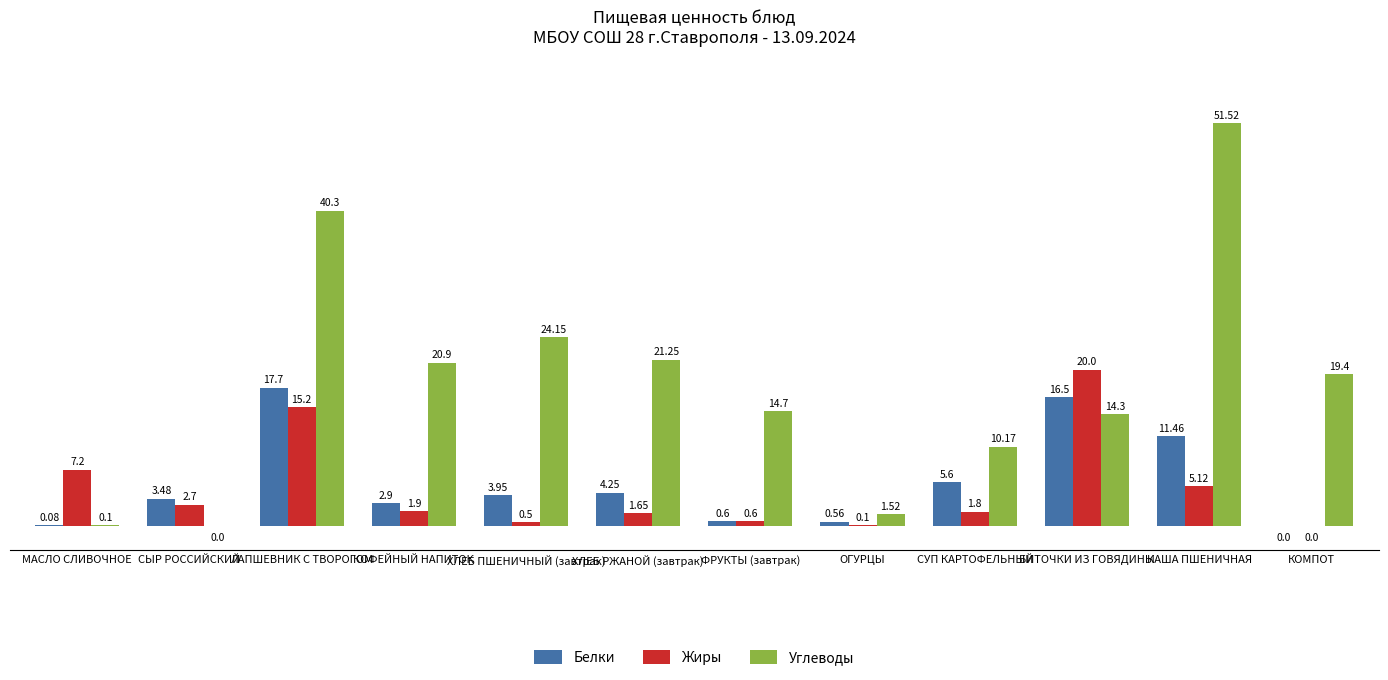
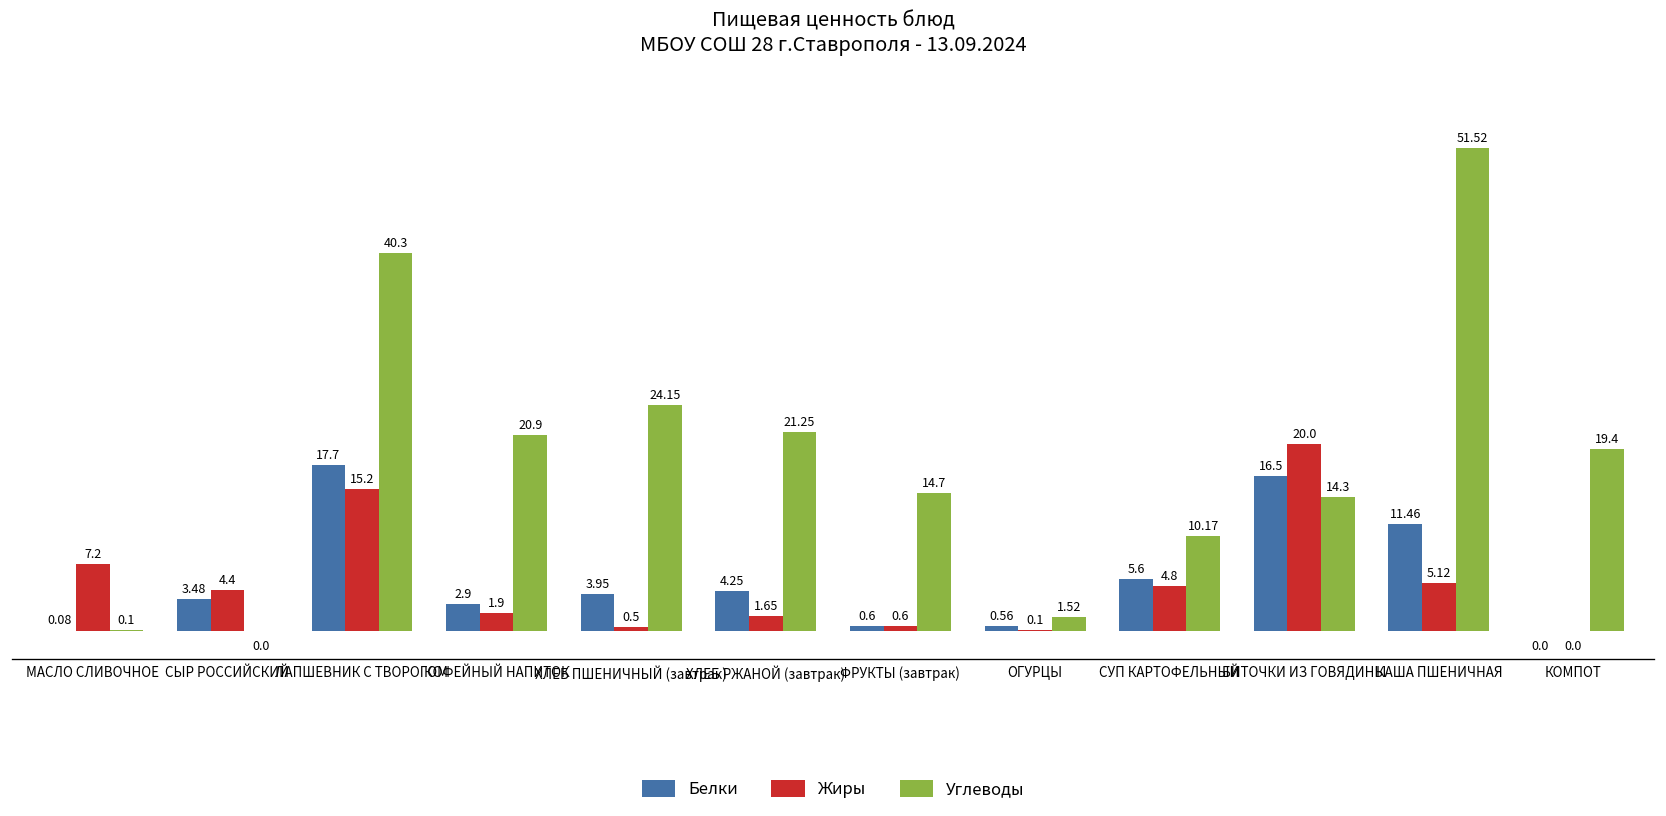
  {
    "Жиры": {
      "МАСЛО СЛИВОЧНОЕ": 7.2,
-     "СЫР РОССИЙСКИЙ": 2.7,
+     "СЫР РОССИЙСКИЙ": 4.4,
      "ЛАПШЕВНИК С ТВОРОГОМ": 15.2,
      "ФРУКТЫ (завтрак)": 0.6,
      "ОГУРЦЫ": 0.1,
-     "СУП КАРТОФЕЛЬНЫЙ": 1.8,
+     "СУП КАРТОФЕЛЬНЫЙ": 4.8,
      "БИТОЧКИ ИЗ ГОВЯДИНЫ": 20.0,
      "КАША ПШЕНИЧНАЯ": 5.12,
      "КОМПОТ": 0.0
    }
  }
